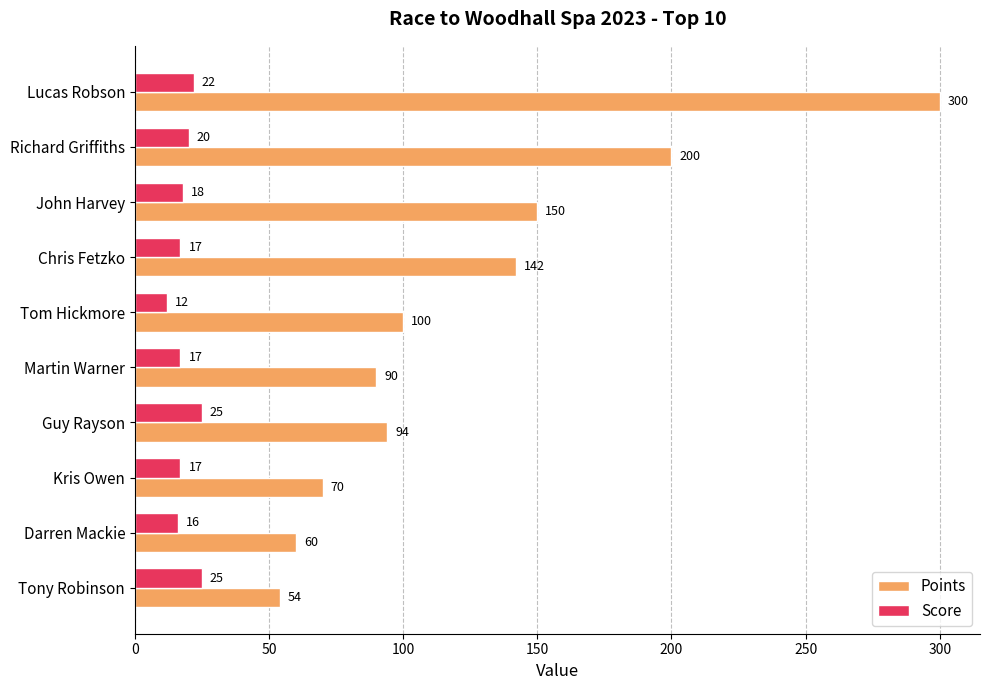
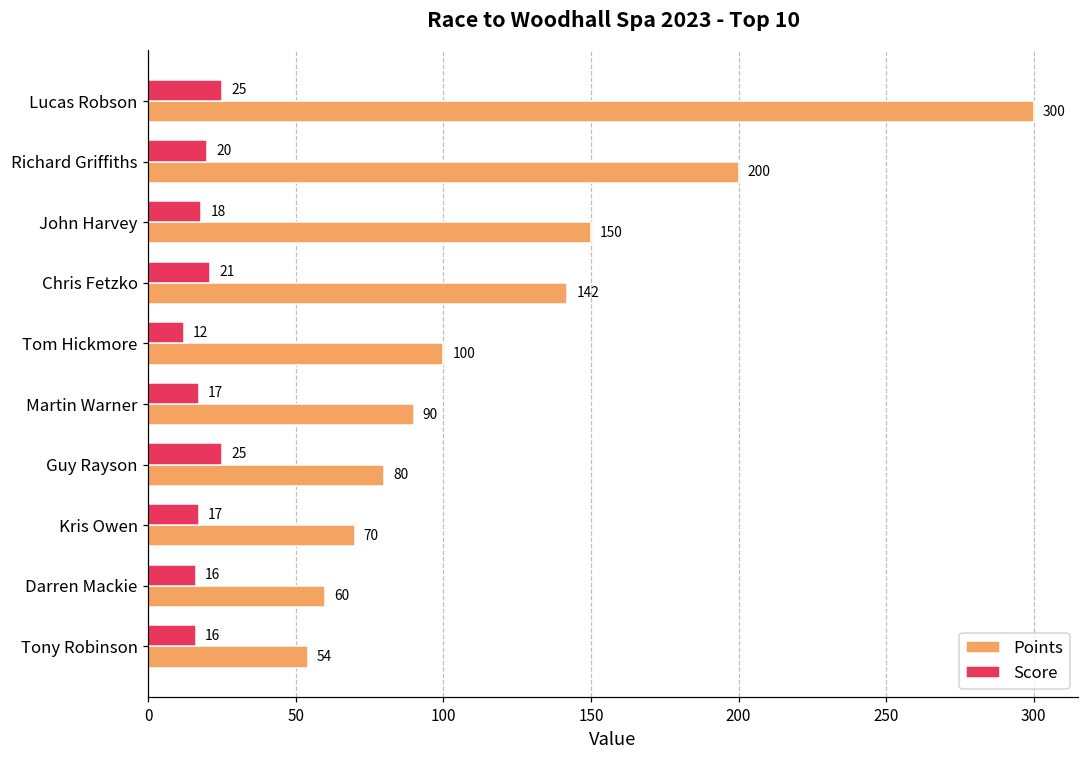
  {
    "Points": {
      "Lucas Robson": 300,
      "Richard Griffiths": 200,
      "John Harvey": 150,
      "Chris Fetzko": 142,
      "Tom Hickmore": 100,
      "Martin Warner": 90,
-     "Guy Rayson": 94,
+     "Guy Rayson": 80,
      "Kris Owen": 70,
      "Darren Mackie": 60,
      "Tony Robinson": 54
    },
    "Score": {
-     "Lucas Robson": 22,
+     "Lucas Robson": 25,
      "Richard Griffiths": 20,
      "John Harvey": 18,
-     "Chris Fetzko": 17,
+     "Chris Fetzko": 21,
      "Tom Hickmore": 12,
      "Martin Warner": 17,
      "Guy Rayson": 25,
      "Kris Owen": 17,
      "Darren Mackie": 16,
-     "Tony Robinson": 25
+     "Tony Robinson": 16
    }
  }
